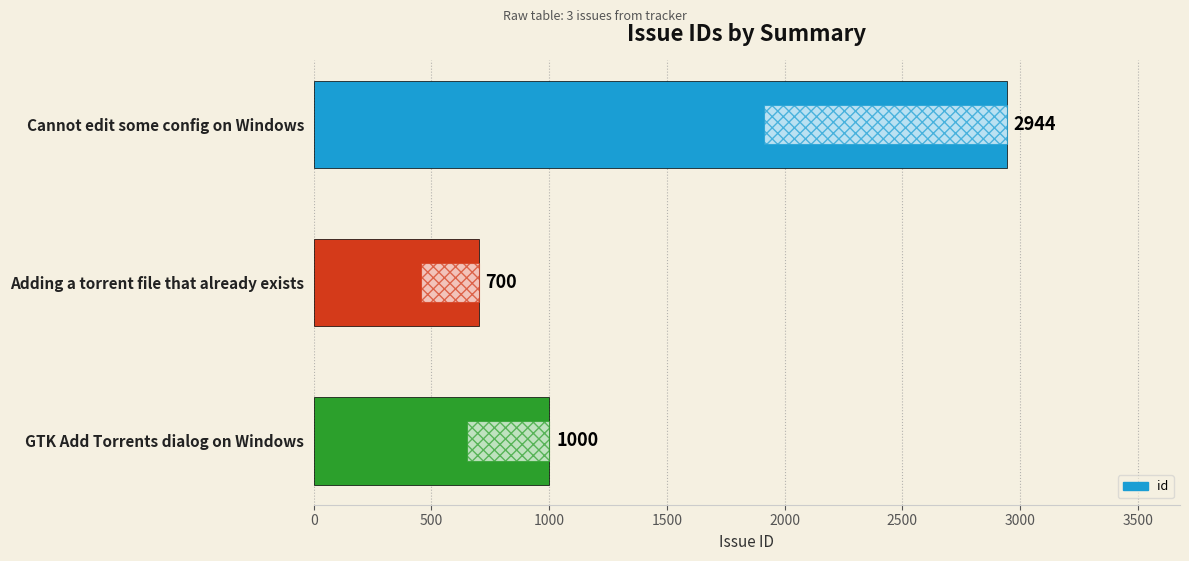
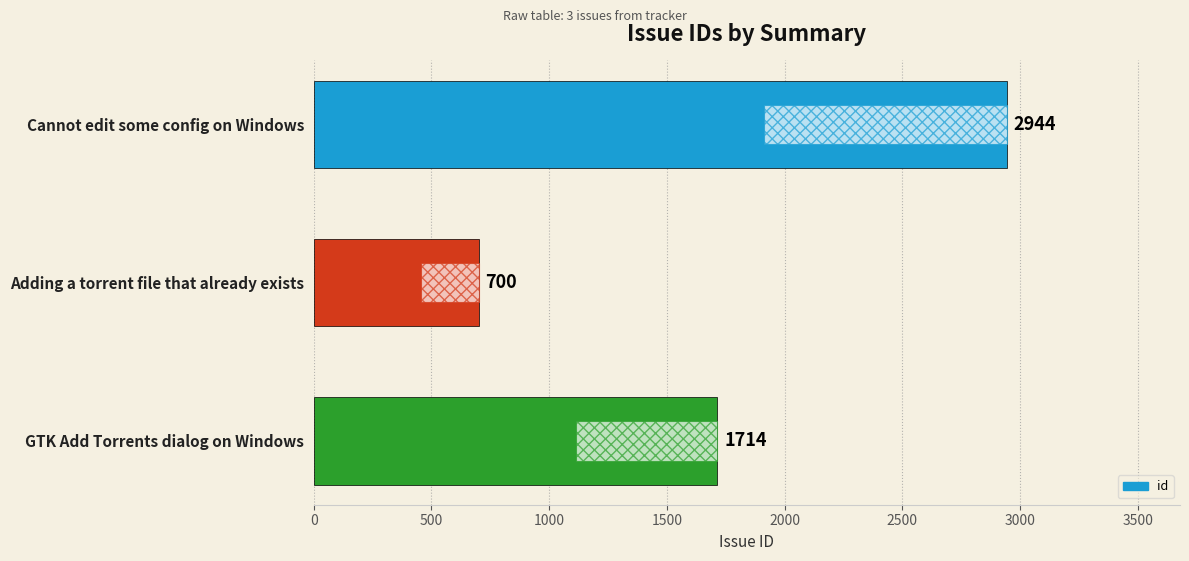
  {
    "id": {
      "Cannot edit some config on Windows": 2944,
      "Adding a torrent file that already exists": 700,
-     "GTK Add Torrents dialog on Windows": 1000
+     "GTK Add Torrents dialog on Windows": 1714
    }
  }
